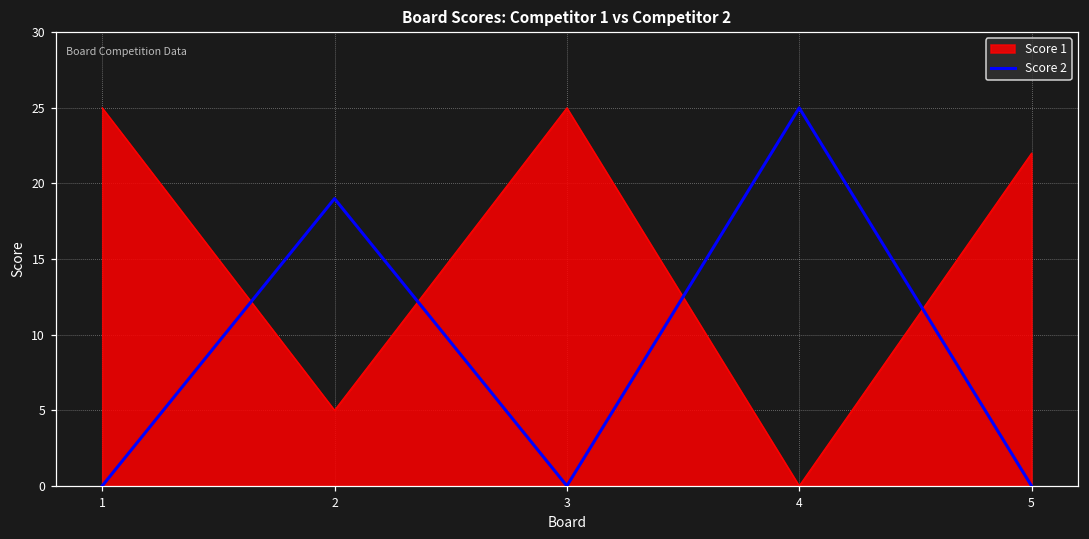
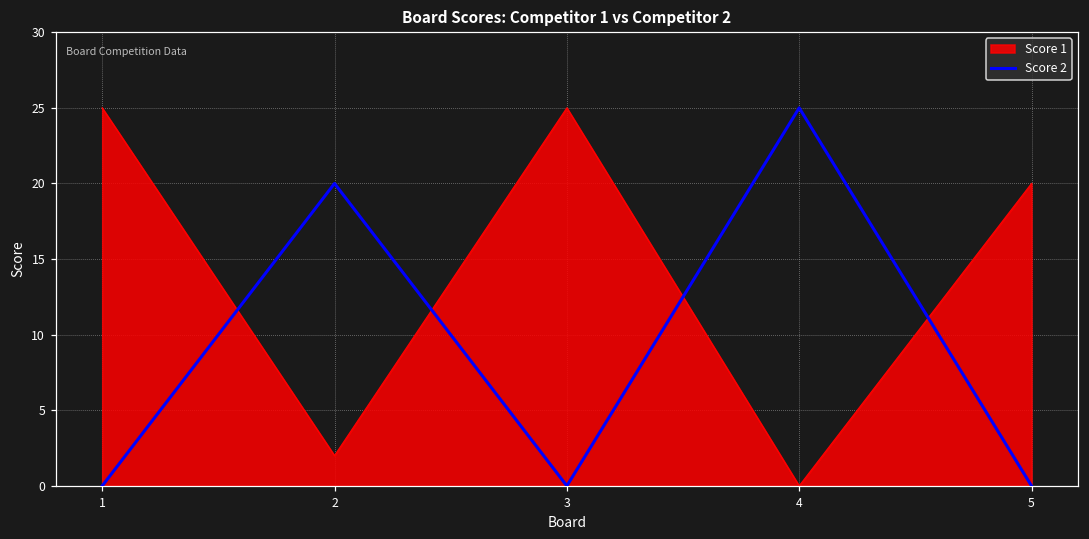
  {
    "Score 1": {
      "1": 25,
-     "2": 5,
+     "2": 2,
      "3": 25,
      "4": 0,
-     "5": 22
+     "5": 20
    },
    "Score 2": {
      "1": 0,
-     "2": 19,
+     "2": 20,
      "3": 0,
      "4": 25,
      "5": 0
    }
  }
